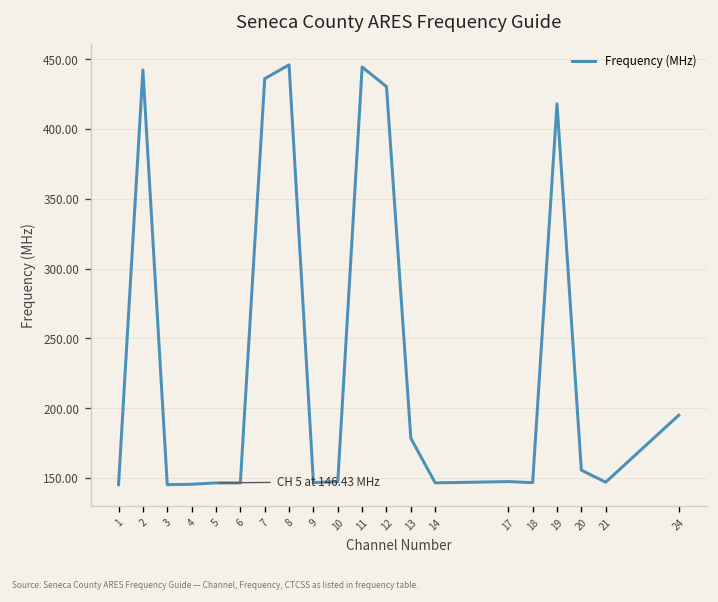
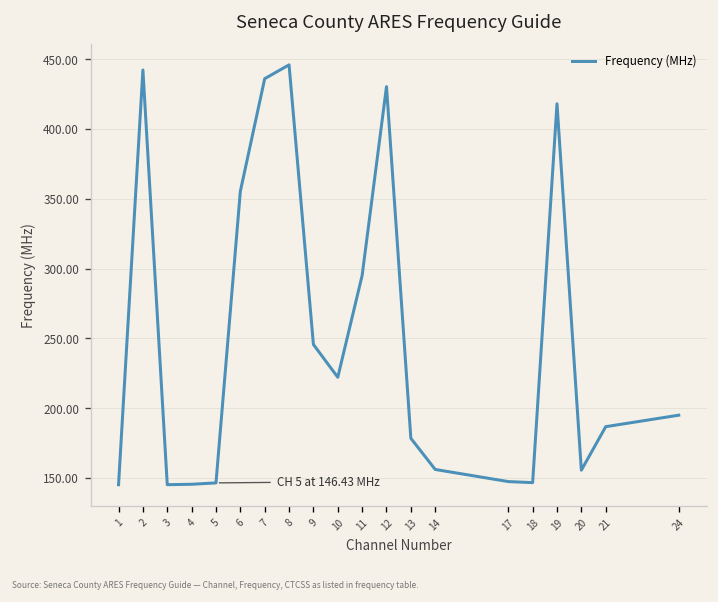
  {
    "1": 145,
    "2": 442,
    "3": 145,
    "4": 145,
    "5": 146,
-   "6": 146,
+   "6": 355,
    "7": 436,
    "8": 446,
-   "9": 147,
-   "10": 147,
-   "11": 444,
+   "9": 246,
+   "10": 222,
+   "11": 295,
    "12": 430,
    "13": 178,
-   "14": 146,
+   "14": 156,
    "17": 147,
    "18": 147,
    "19": 418,
    "20": 156,
-   "21": 147,
+   "21": 187,
    "24": 195
  }
